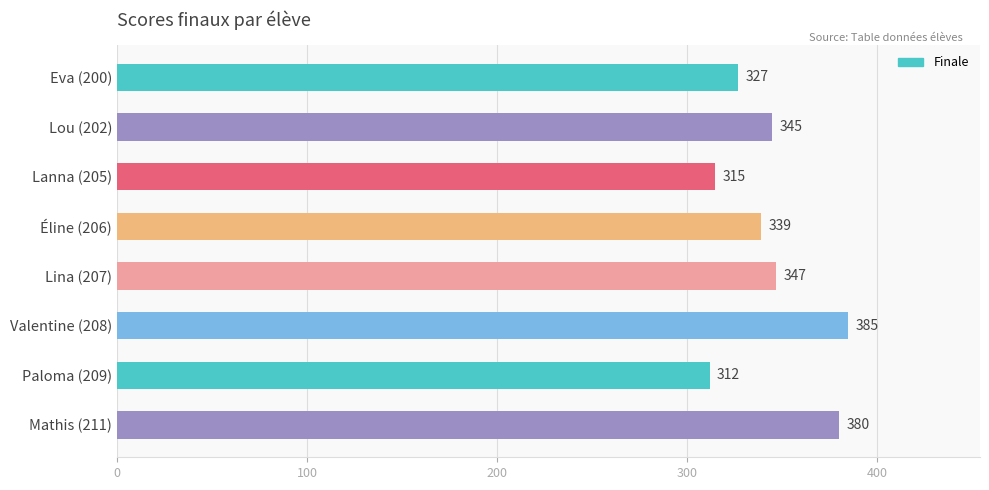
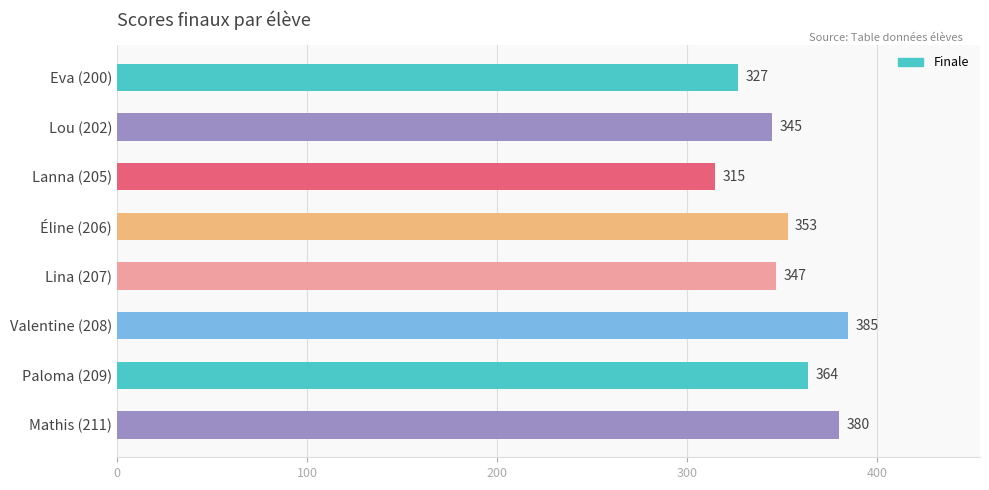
  {
    "Eva (200)": 327,
    "Lou (202)": 345,
    "Lanna (205)": 315,
-   "Éline (206)": 339,
+   "Éline (206)": 353,
    "Lina (207)": 347,
    "Valentine (208)": 385,
-   "Paloma (209)": 312,
+   "Paloma (209)": 364,
    "Mathis (211)": 380
  }
